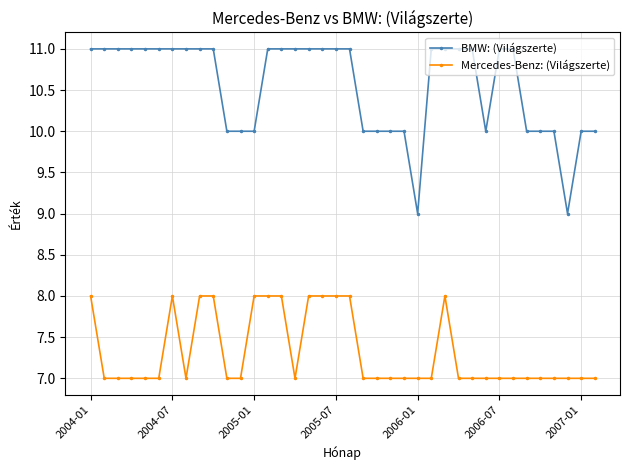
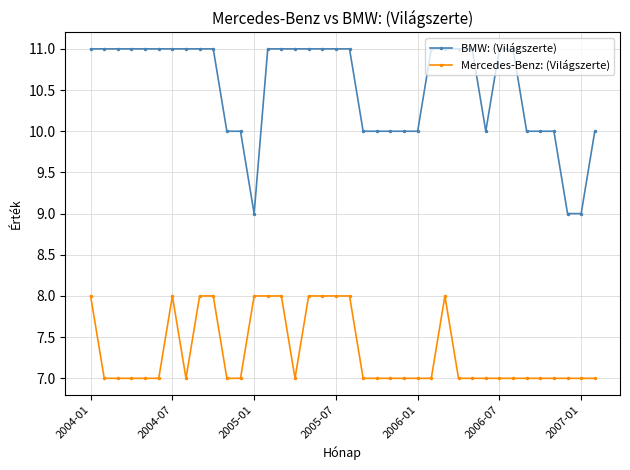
  {
    "BMW: (Világszerte)": {
      "2004-01": 11,
      "2004-07": 11,
-     "2005-01": 10,
+     "2005-01": 9,
      "2005-07": 11,
-     "2006-01": 9,
-     "2007-01": 10
+     "2006-01": 10,
+     "2007-01": 9
    },
    "Mercedes-Benz: (Világszerte)": {
      "2004-01": 8,
      "2004-07": 8,
      "2005-01": 8,
      "2005-07": 8,
      "2006-01": 7,
      "2006-07": 7,
      "2007-01": 7
    }
  }
